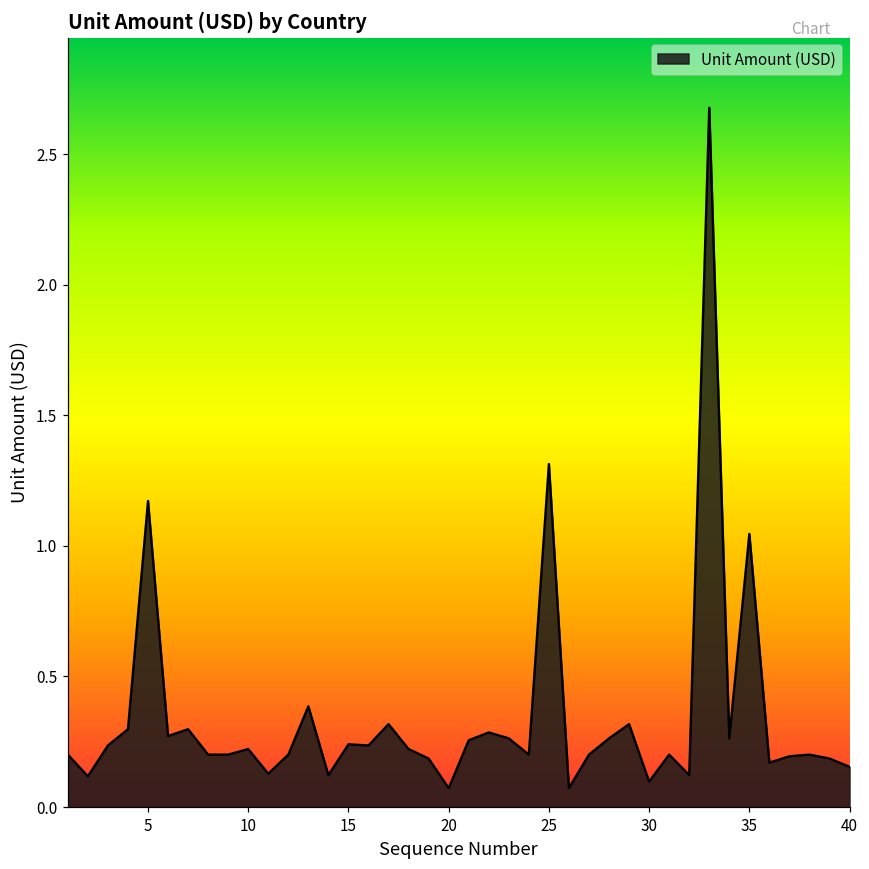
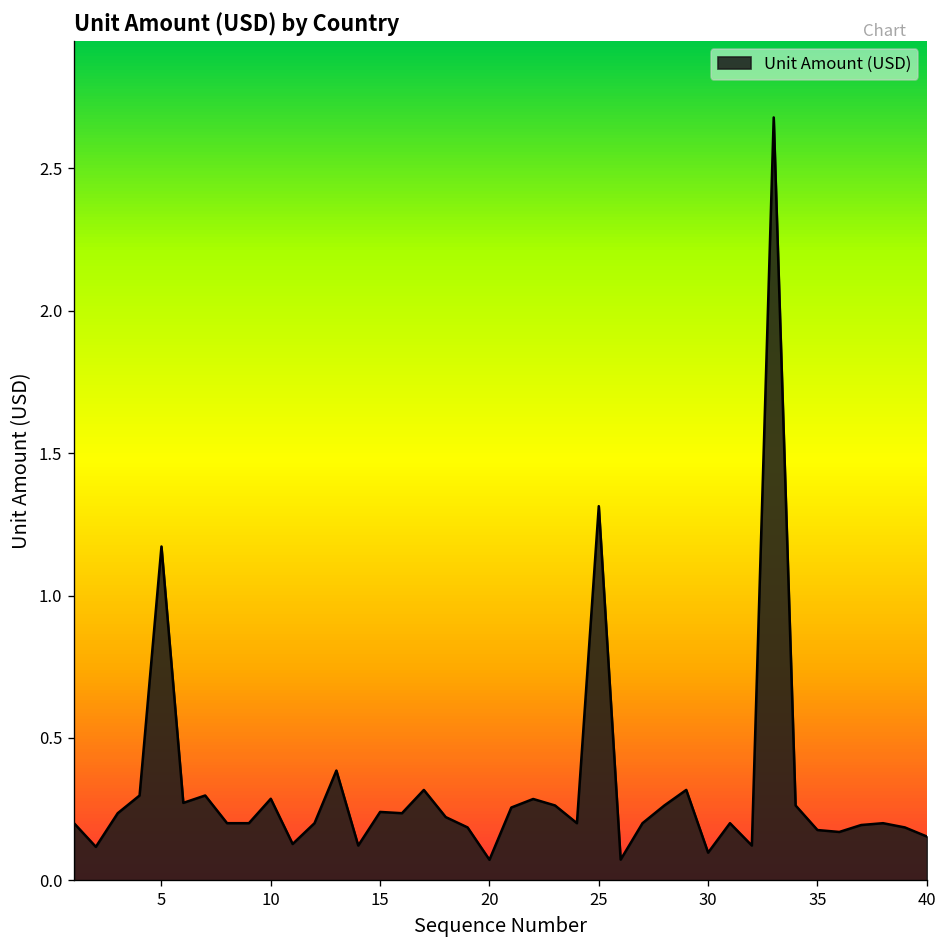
  {
    "5": 1.17,
-   "10": 0.22,
+   "10": 0.29,
    "15": 0.24,
    "20": 0.07,
    "25": 1.31,
    "30": 0.10,
-   "35": 1.05,
+   "35": 0.18,
    "40": 0.15
  }
